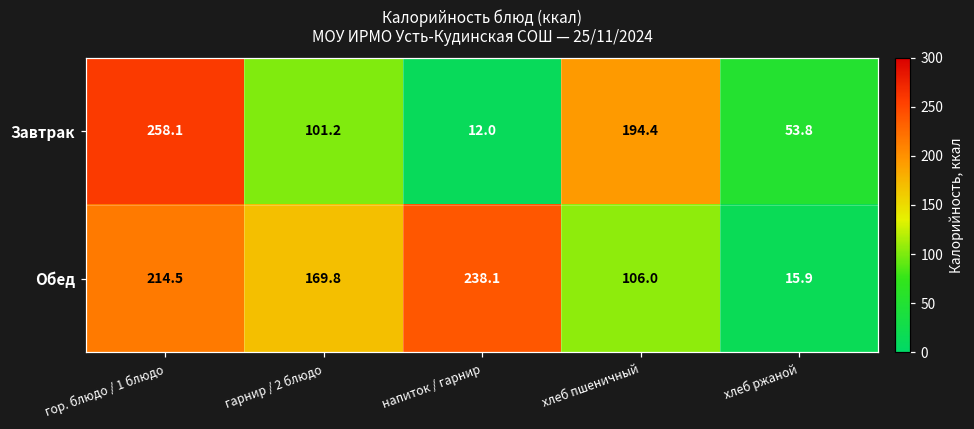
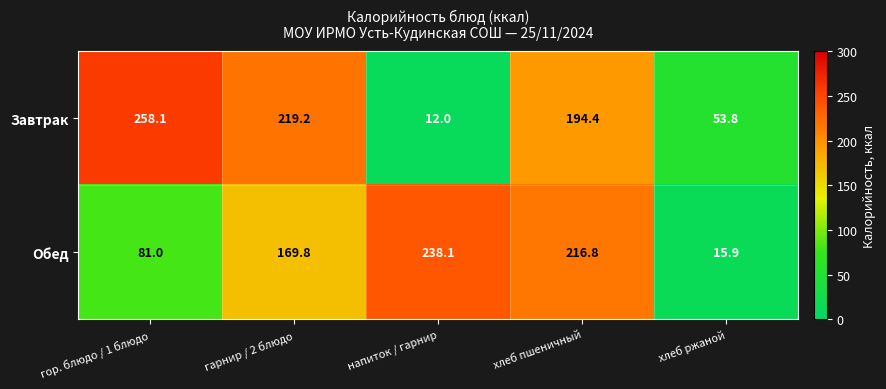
  {
    "Завтрак": {
      "гор. блюдо / 1 блюдо": 258.1,
-     "гарнир / 2 блюдо": 101.2,
+     "гарнир / 2 блюдо": 219.2,
      "напиток / гарнир": 12.0,
      "хлеб пшеничный": 194.4,
      "хлеб ржаной": 53.8
    },
    "Обед": {
-     "гор. блюдо / 1 блюдо": 214.5,
+     "гор. блюдо / 1 блюдо": 81.0,
      "гарнир / 2 блюдо": 169.8,
      "напиток / гарнир": 238.1,
-     "хлеб пшеничный": 106.0,
+     "хлеб пшеничный": 216.8,
      "хлеб ржаной": 15.9
    }
  }
